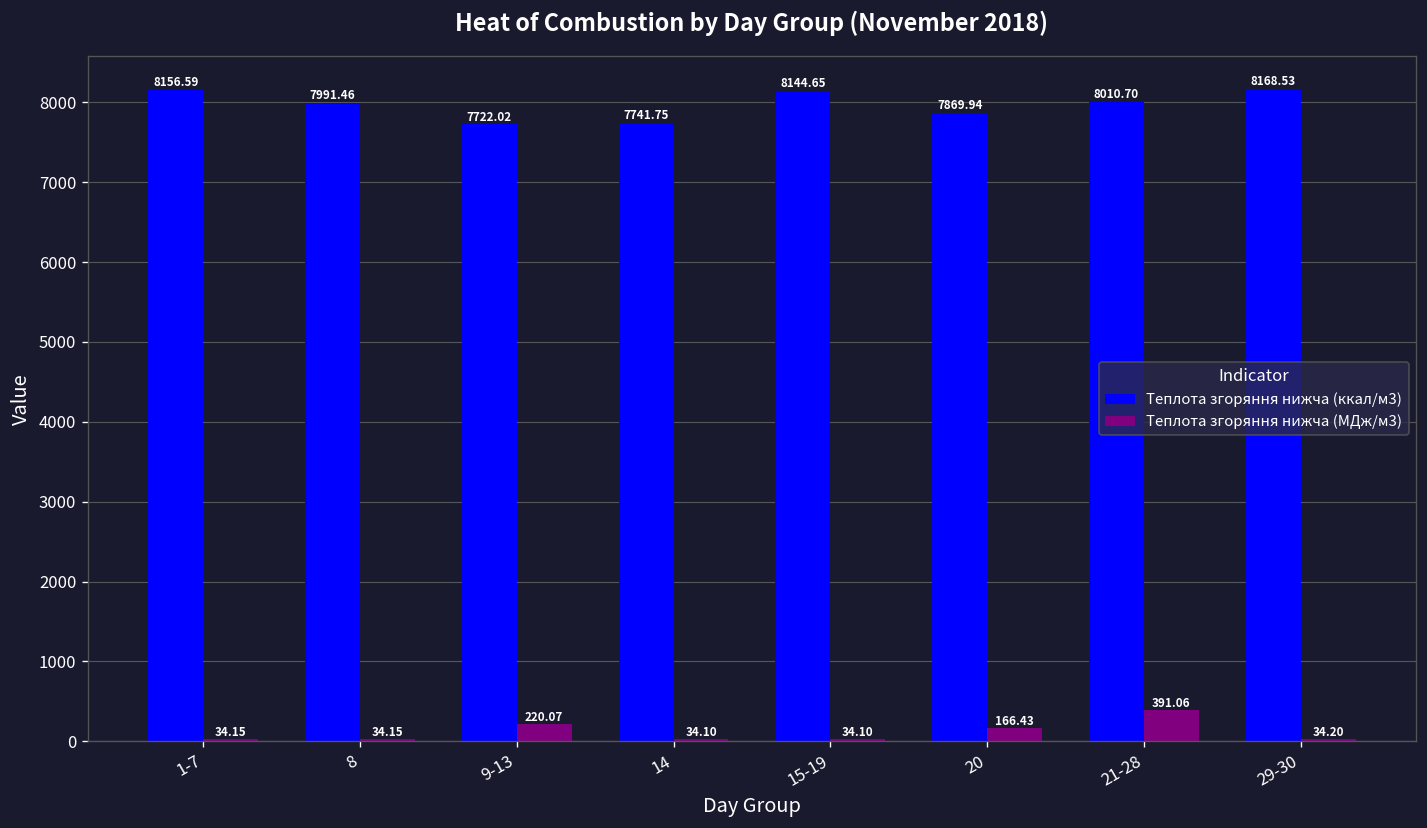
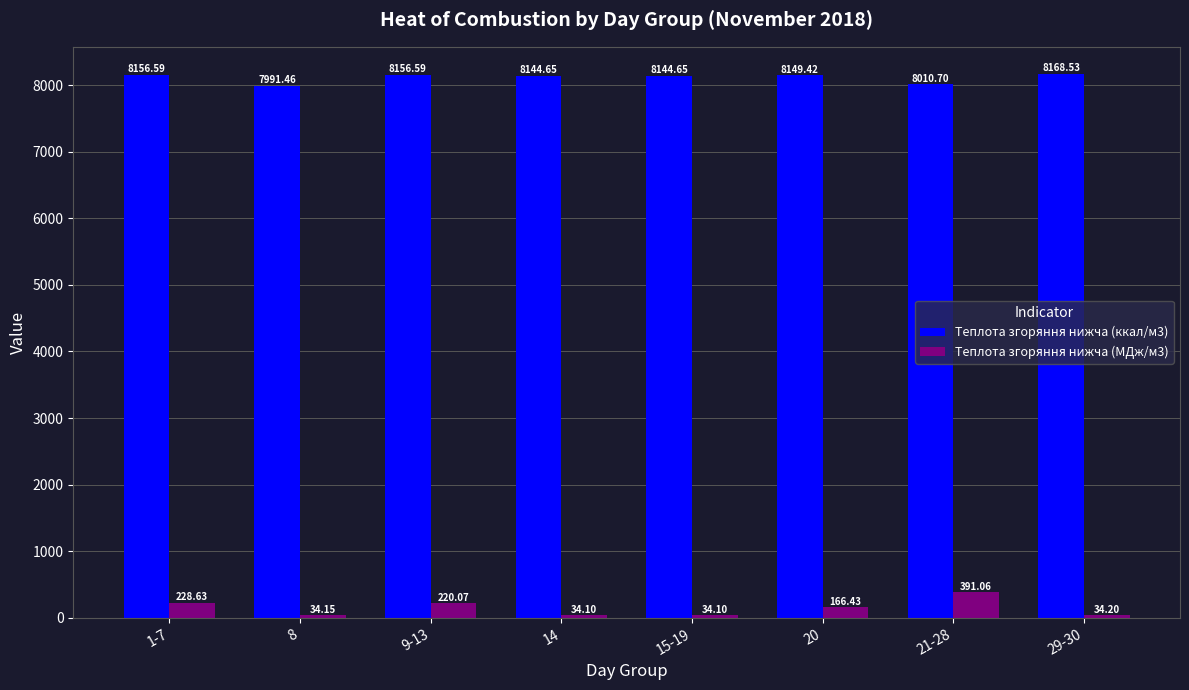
  {
    "Теплота згоряння нижча (ккал/м3)": {
      "1-7": 8156.59,
      "8": 7991.46,
-     "9-13": 7722.02,
-     "14": 7741.75,
+     "9-13": 8156.59,
+     "14": 8144.65,
      "15-19": 8144.65,
-     "20": 7869.94,
+     "20": 8149.42,
      "21-28": 8010.70,
      "29-30": 8168.53
    },
    "Теплота згоряння нижча (МДж/м3)": {
-     "1-7": 34.15,
+     "1-7": 228.63,
      "8": 34.15,
      "9-13": 220.07,
      "14": 34.10,
      "15-19": 34.10,
      "20": 166.43,
      "21-28": 391.06,
      "29-30": 34.20
    }
  }
